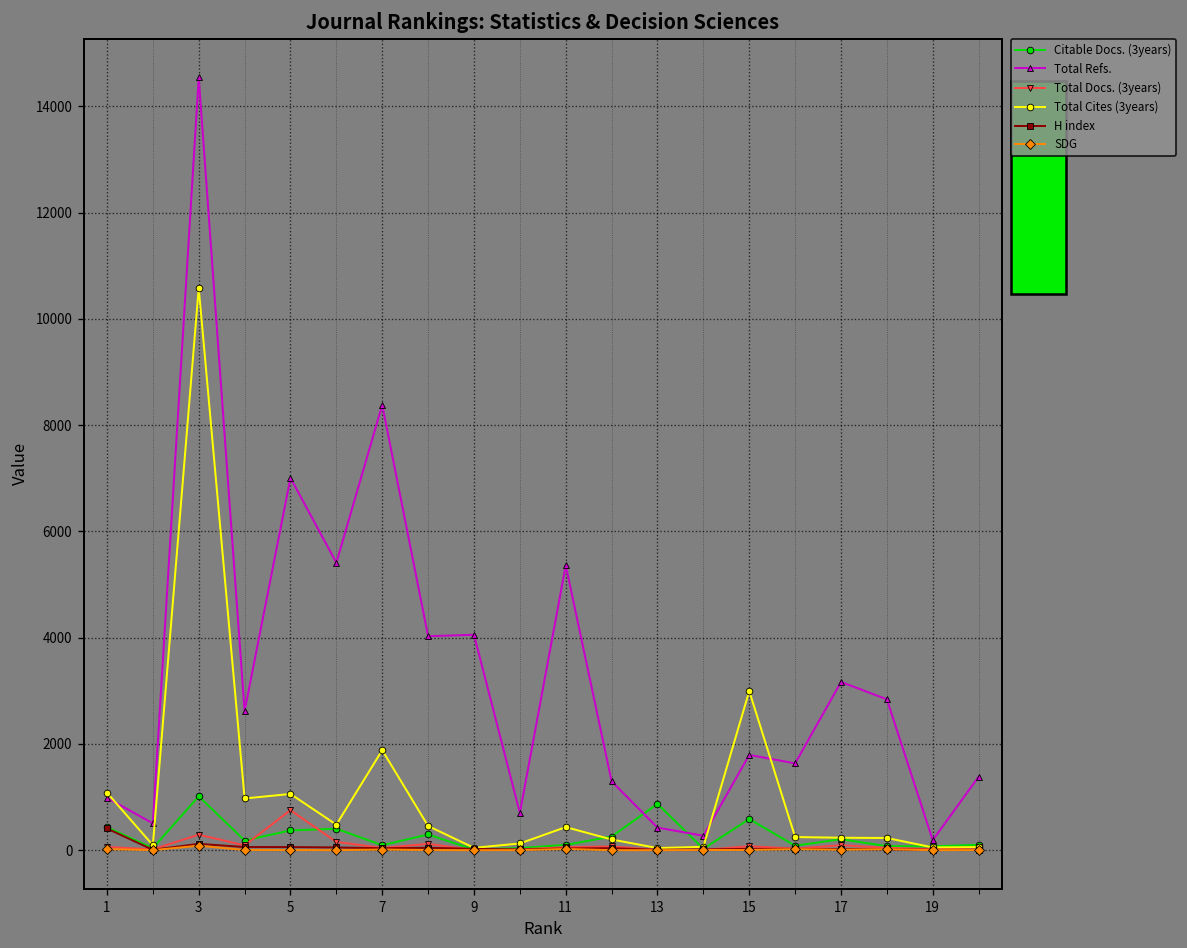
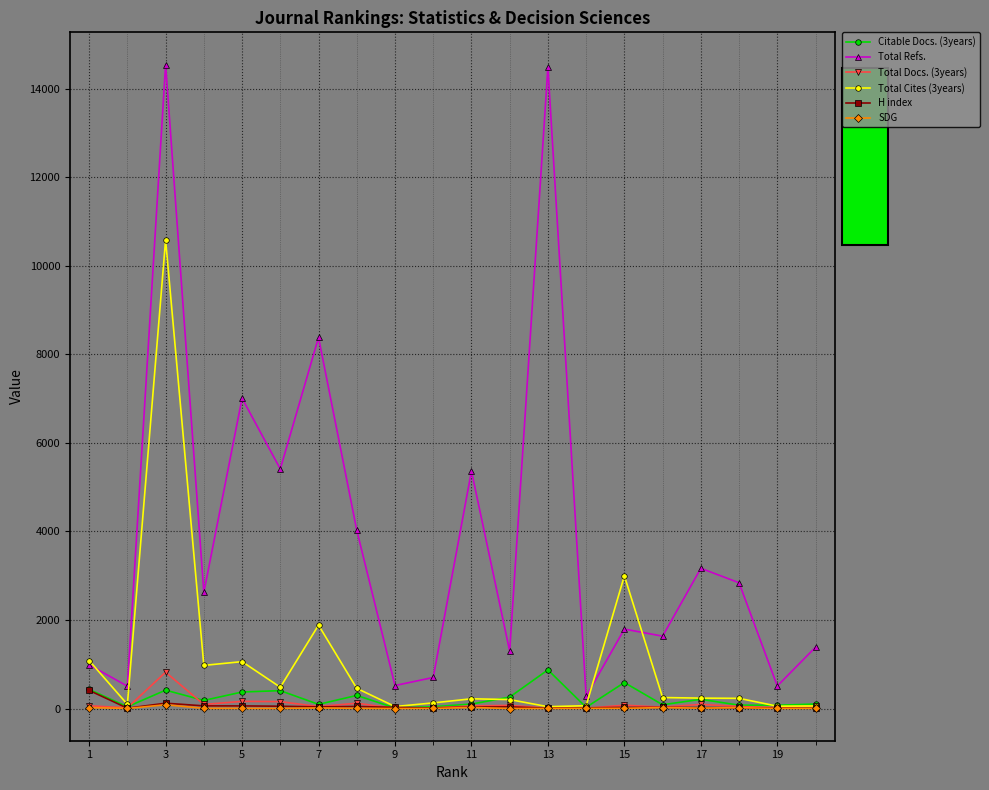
  {
    "Citable Docs. (3years)": {
-     "3": 1000,
+     "3": 400,
      "5": 400,
      "13": 900,
      "15": 600
    },
    "Total Refs.": {
      "1": 1000,
      "3": 14500,
      "5": 7000,
      "7": 8400,
-     "9": 4100,
+     "9": 500,
      "11": 5400,
-     "13": 400,
+     "13": 14500,
      "15": 1800,
      "17": 3200,
-     "19": 200
+     "19": 500
    },
    "Total Docs. (3years)": {
-     "3": 300,
-     "5": 800,
+     "3": 800,
+     "5": 200,
      "17": 100
    },
    "Total Cites (3years)": {
      "1": 1100,
      "3": 10600,
      "5": 1100,
      "7": 1900,
-     "11": 400,
+     "11": 200,
      "15": 3000
    }
  }
